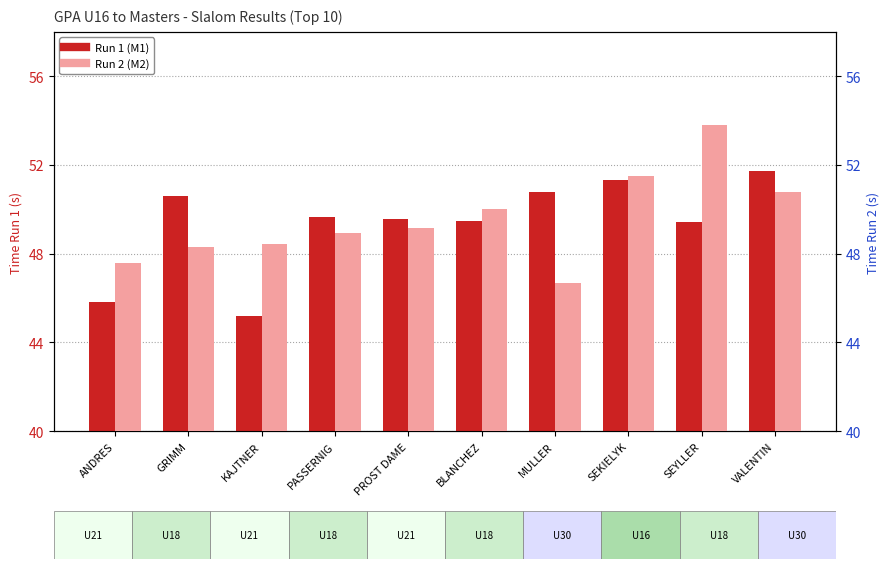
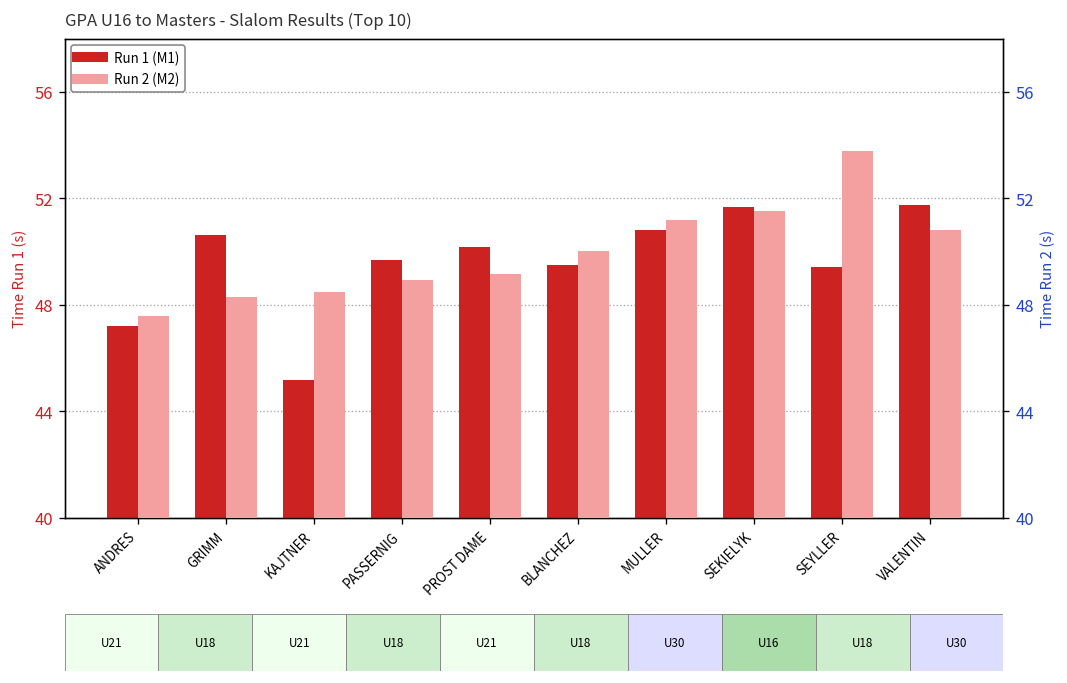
  {
    "Run 1 (M1)": {
-     "ANDRES": 45.8,
+     "ANDRES": 47.2,
      "GRIMM": 50.6,
      "KAJTNER": 45.2,
      "PASSERNIG": 49.7,
-     "PROST DAME": 49.6,
+     "PROST DAME": 50.2,
      "BLANCHEZ": 49.5,
      "MULLER": 50.8,
-     "SEKIELYK": 51.3,
+     "SEKIELYK": 51.7,
      "SEYLLER": 49.4,
      "VALENTIN": 51.8
    },
    "Run 2 (M2)": {
      "ANDRES": 47.6,
      "GRIMM": 48.3,
      "KAJTNER": 48.5,
      "PASSERNIG": 48.9,
      "PROST DAME": 49.2,
      "BLANCHEZ": 50.0,
-     "MULLER": 46.7,
+     "MULLER": 51.2,
      "SEKIELYK": 51.5,
      "SEYLLER": 53.8,
      "VALENTIN": 50.8
    }
  }
